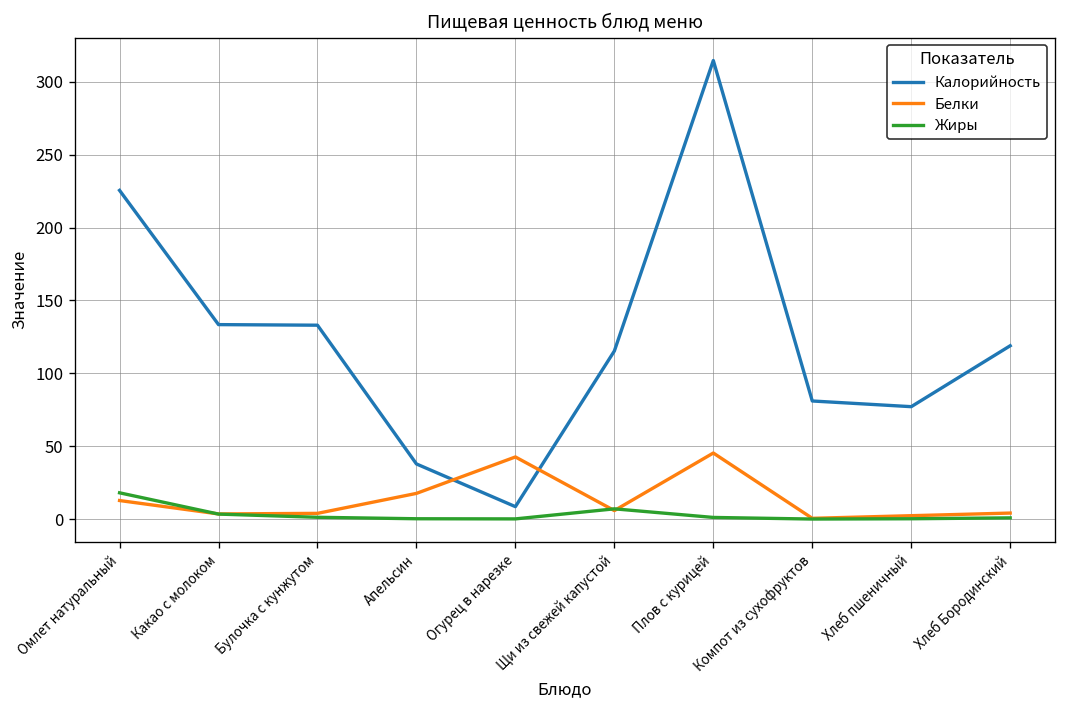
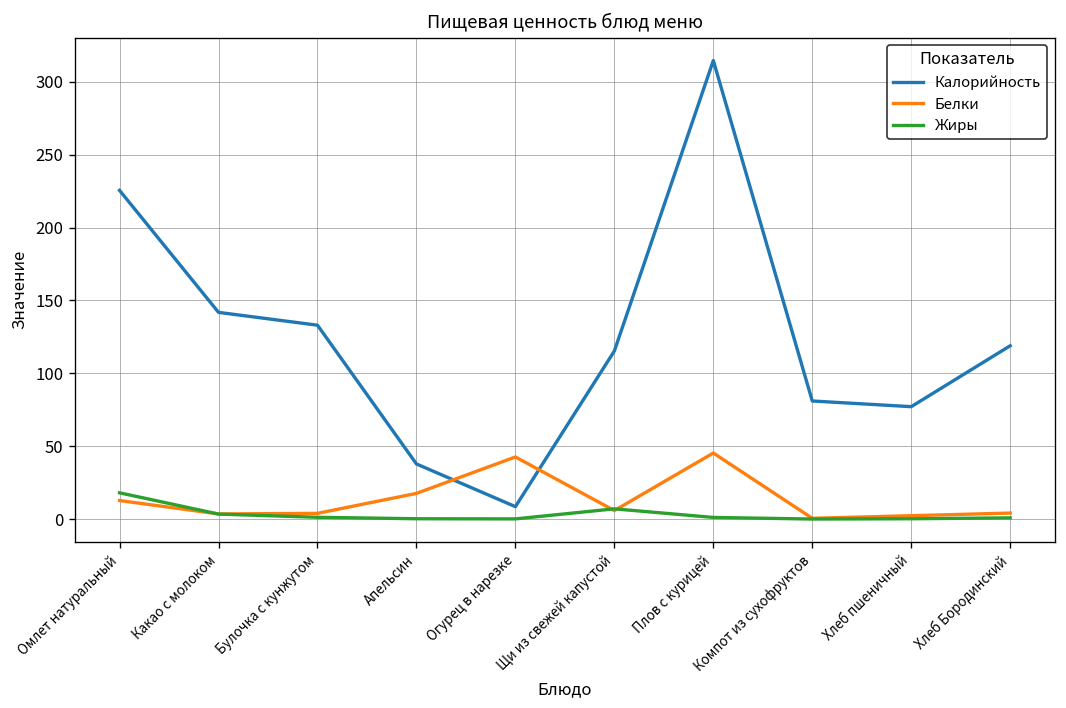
  {
    "Калорийность": {
      "Омлет натуральный": 226,
-     "Какао с молоком": 133,
+     "Какао с молоком": 142,
      "Булочка с кунжутом": 133,
      "Апельсин": 38,
      "Огурец в нарезке": 9,
      "Щи из свежей капустой": 115,
      "Плов с курицей": 315,
      "Компот из сухофруктов": 81,
      "Хлеб пшеничный": 77,
      "Хлеб Бородинский": 119
    },
    "Белки": {
      "Омлет натуральный": 13,
      "Булочка с кунжутом": 4,
      "Апельсин": 18,
      "Огурец в нарезке": 43,
      "Плов с курицей": 45,
      "Хлеб пшеничный": 2,
      "Хлеб Бородинский": 4
    },
    "Жиры": {
      "Омлет натуральный": 18,
      "Булочка с кунжутом": 1,
      "Апельсин": 0,
      "Огурец в нарезке": 0,
      "Плов с курицей": 1,
      "Хлеб пшеничный": 0,
      "Хлеб Бородинский": 1
    }
  }
